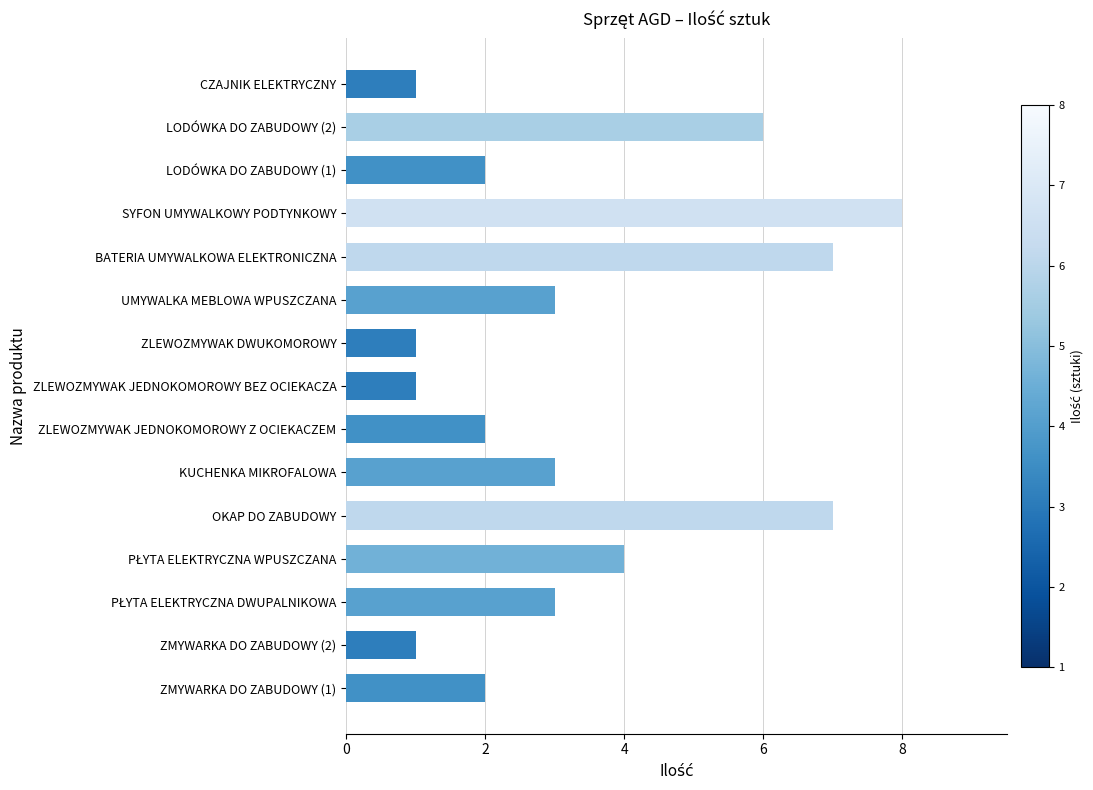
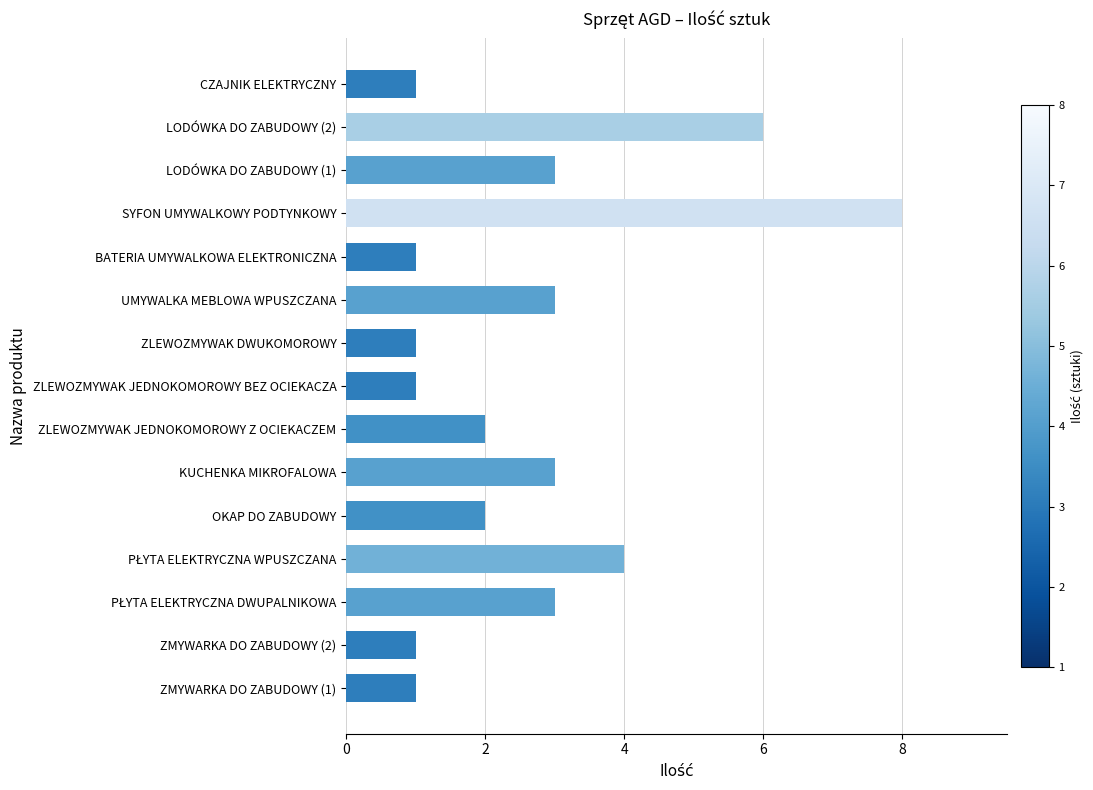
  {
    "CZAJNIK ELEKTRYCZNY": 1,
    "LODÓWKA DO ZABUDOWY (2)": 6,
-   "LODÓWKA DO ZABUDOWY (1)": 2,
+   "LODÓWKA DO ZABUDOWY (1)": 3,
    "SYFON UMYWALKOWY PODTYNKOWY": 8,
-   "BATERIA UMYWALKOWA ELEKTRONICZNA": 7,
+   "BATERIA UMYWALKOWA ELEKTRONICZNA": 1,
    "UMYWALKA MEBLOWA WPUSZCZANA": 3,
    "ZLEWOZMYWAK DWUKOMOROWY": 1,
    "ZLEWOZMYWAK JEDNOKOMOROWY BEZ OCIEKACZA": 1,
    "ZLEWOZMYWAK JEDNOKOMOROWY Z OCIEKACZEM": 2,
    "KUCHENKA MIKROFALOWA": 3,
-   "OKAP DO ZABUDOWY": 7,
+   "OKAP DO ZABUDOWY": 2,
    "PŁYTA ELEKTRYCZNA WPUSZCZANA": 4,
    "PŁYTA ELEKTRYCZNA DWUPALNIKOWA": 3,
    "ZMYWARKA DO ZABUDOWY (2)": 1,
-   "ZMYWARKA DO ZABUDOWY (1)": 2
+   "ZMYWARKA DO ZABUDOWY (1)": 1
  }
